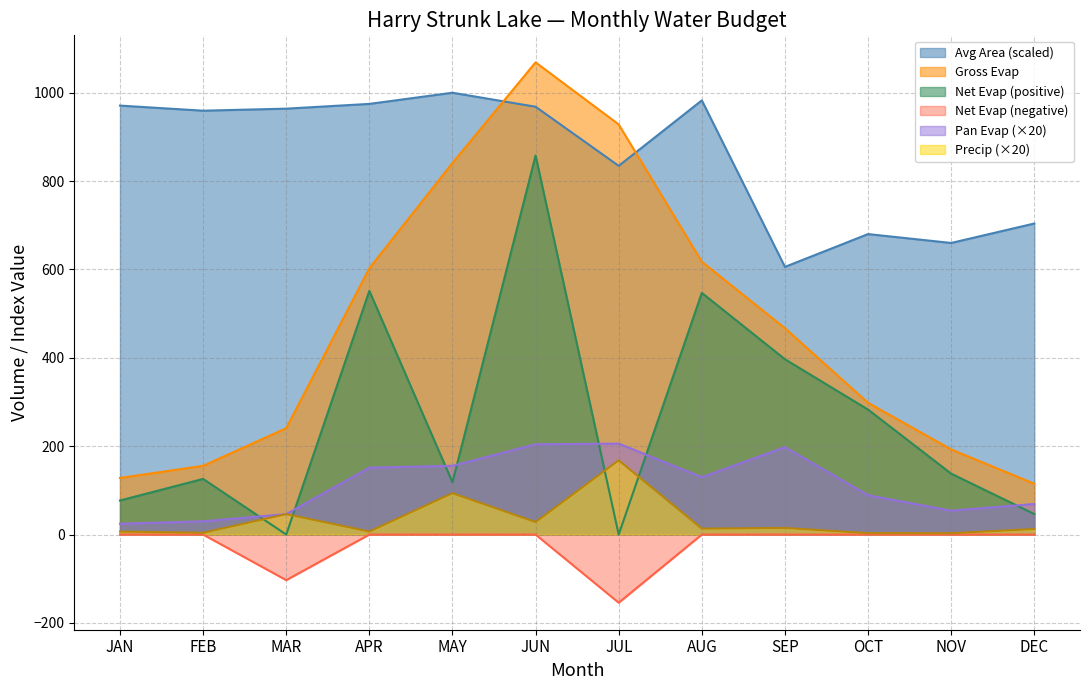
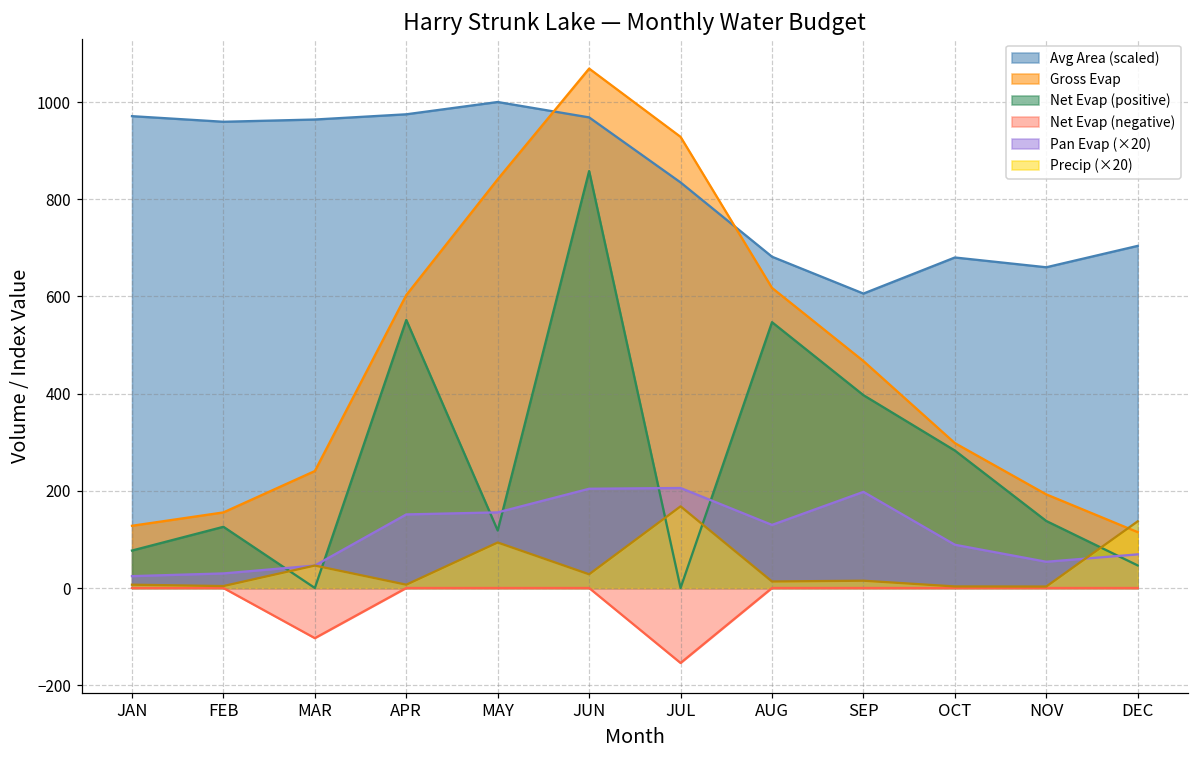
  {
    "Avg Area (scaled)": {
      "JAN": 970,
      "FEB": 960,
      "MAR": 960,
      "APR": 970,
      "MAY": 1000,
      "JUN": 970,
      "JUL": 830,
-     "AUG": 980,
+     "AUG": 680,
      "SEP": 610,
      "OCT": 680,
      "NOV": 660,
      "DEC": 700
    },
    "Gross Evap": {
      "JAN": 130,
      "FEB": 160,
      "MAR": 240,
      "APR": 600,
      "MAY": 840,
      "JUN": 1070,
      "JUL": 930,
      "AUG": 620,
      "SEP": 470,
      "OCT": 300,
      "NOV": 190,
      "DEC": 110
    },
    "Net Evap (positive)": {
      "JAN": 80,
      "FEB": 130,
      "APR": 550,
      "MAY": 120,
      "JUN": 860,
      "AUG": 550,
      "SEP": 400,
      "OCT": 280,
      "NOV": 140,
      "DEC": 50
    },
    "Pan Evap (×20)": {
      "JAN": 20,
      "FEB": 30,
      "APR": 150,
      "MAY": 160,
      "JUN": 200,
      "JUL": 210,
      "AUG": 130,
      "SEP": 200,
      "OCT": 90,
      "NOV": 50,
      "DEC": 70
    },
    "Precip (×20)": {
      "JAN": 10,
      "APR": 10,
      "MAY": 90,
      "JUN": 30,
      "JUL": 170,
      "AUG": 10,
      "SEP": 20,
-     "DEC": 10
+     "DEC": 140
    }
  }
